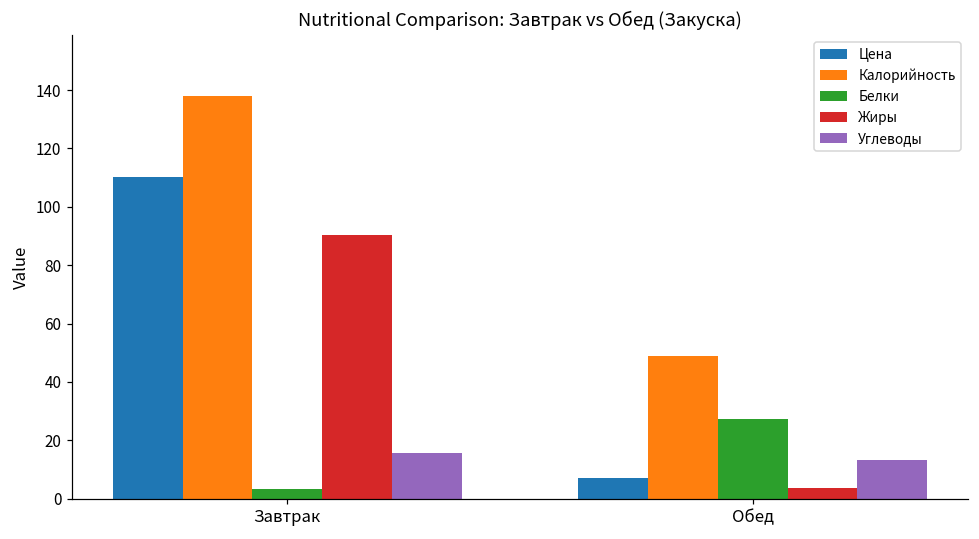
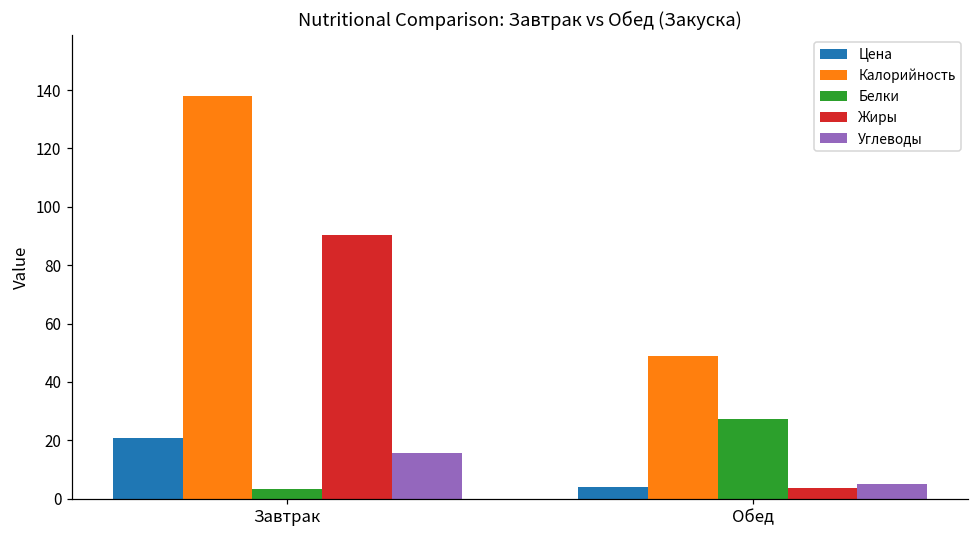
  {
    "Цена": {
-     "Завтрак": 110,
-     "Обед": 7
+     "Завтрак": 21,
+     "Обед": 4
    },
    "Калорийность": {
      "Завтрак": 138,
      "Обед": 49
    },
    "Белки": {
      "Завтрак": 3,
      "Обед": 27
    },
    "Жиры": {
      "Завтрак": 90,
      "Обед": 4
    },
    "Углеводы": {
      "Завтрак": 15,
-     "Обед": 13
+     "Обед": 5
    }
  }
